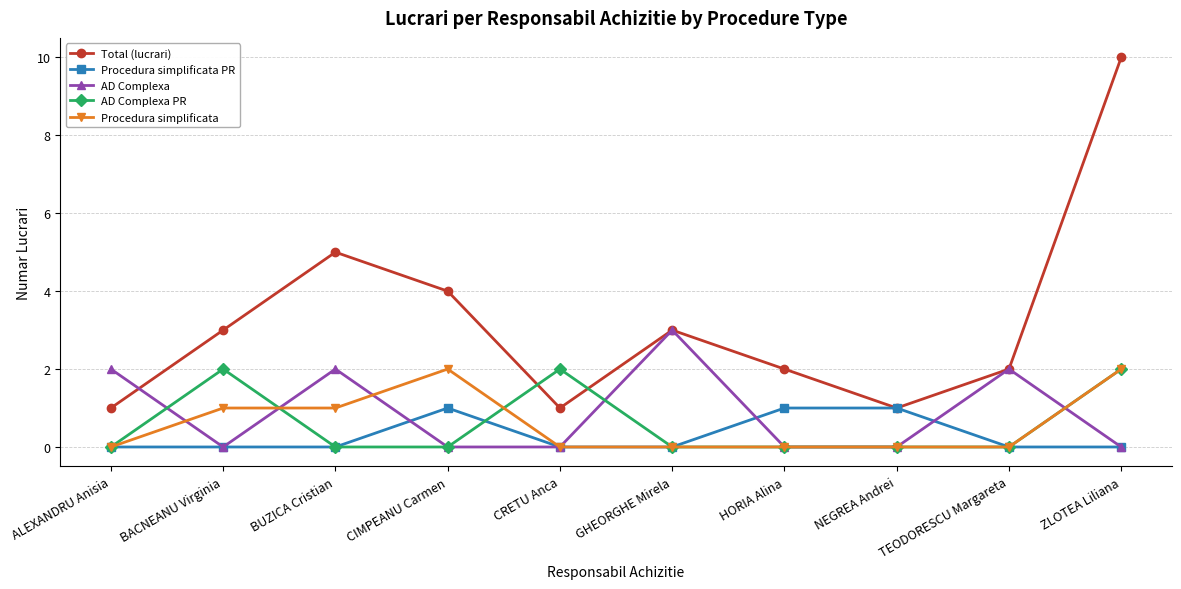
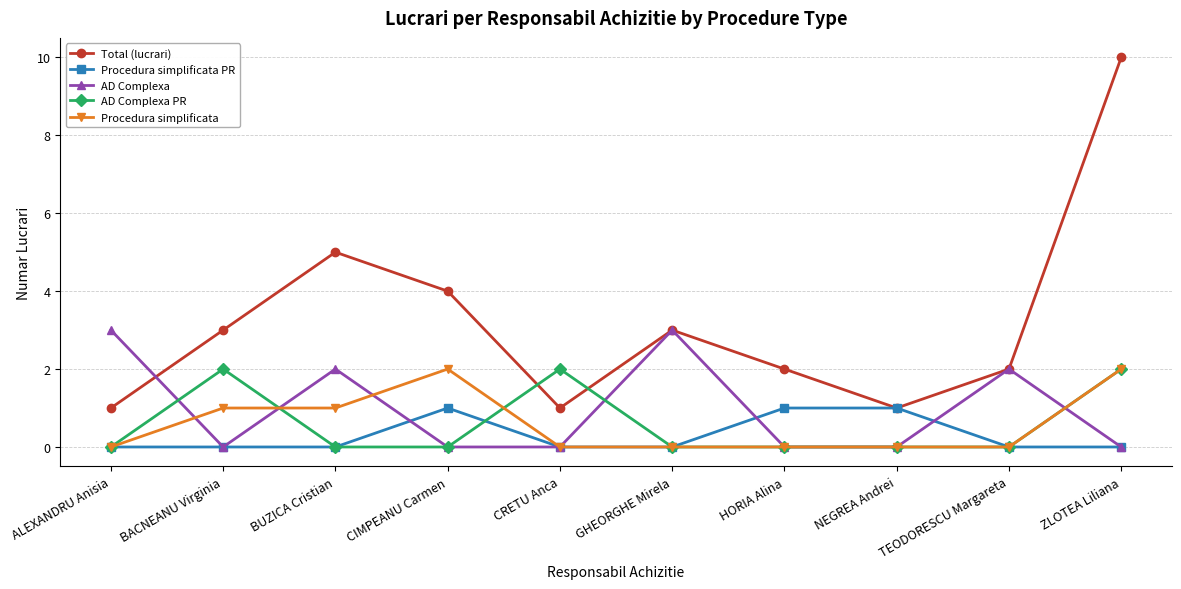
  {
    "Total (lucrari)": {
      "ALEXANDRU Anisia": 1,
      "BACNEANU Virginia": 3,
      "BUZICA Cristian": 5,
      "CIMPEANU Carmen": 4,
      "CRETU Anca": 1,
      "HORIA Alina": 2,
      "ZLOTEA Liliana": 10
    },
    "Procedura simplificata PR": {
      "CIMPEANU Carmen": 1,
      "HORIA Alina": 1
    },
    "AD Complexa": {
-     "ALEXANDRU Anisia": 2,
+     "ALEXANDRU Anisia": 3,
      "BUZICA Cristian": 2
    },
    "AD Complexa PR": {
      "BACNEANU Virginia": 2,
      "CRETU Anca": 2
    },
    "Procedura simplificata": {
      "BACNEANU Virginia": 1,
      "BUZICA Cristian": 1,
      "CIMPEANU Carmen": 2
    }
  }
